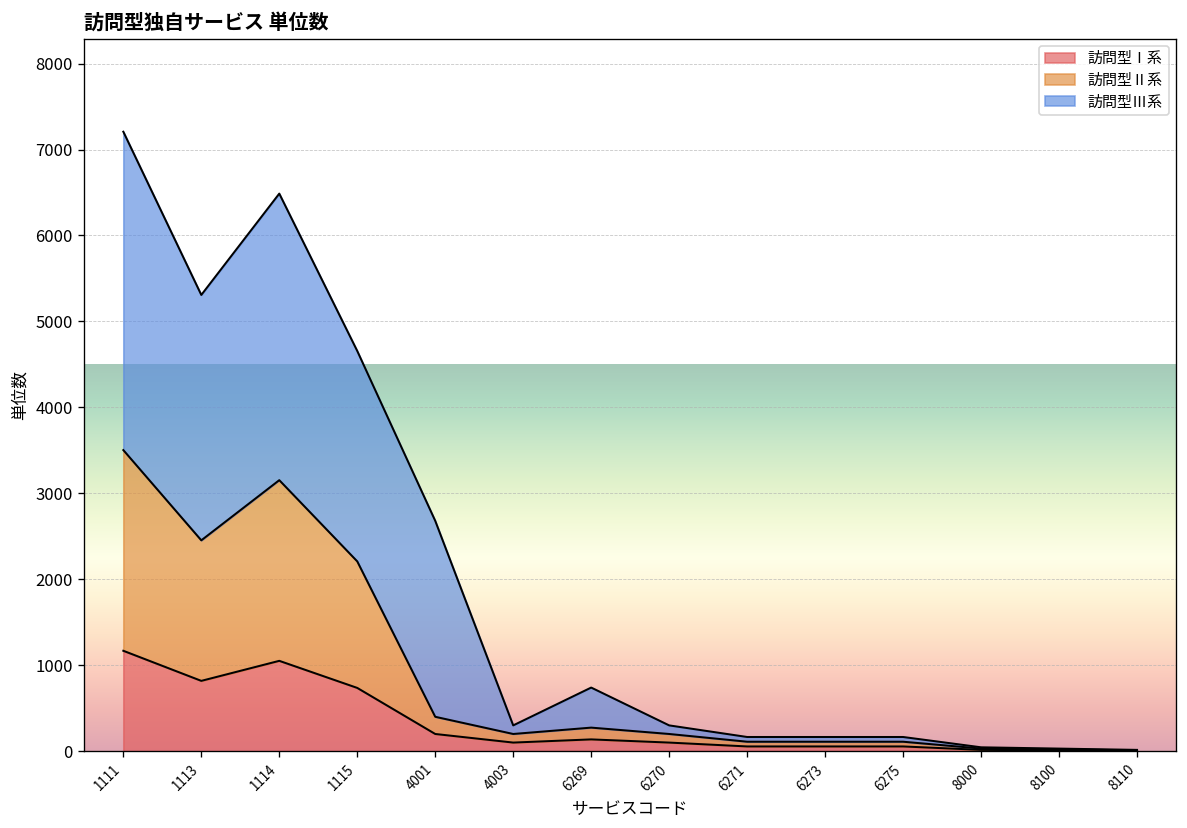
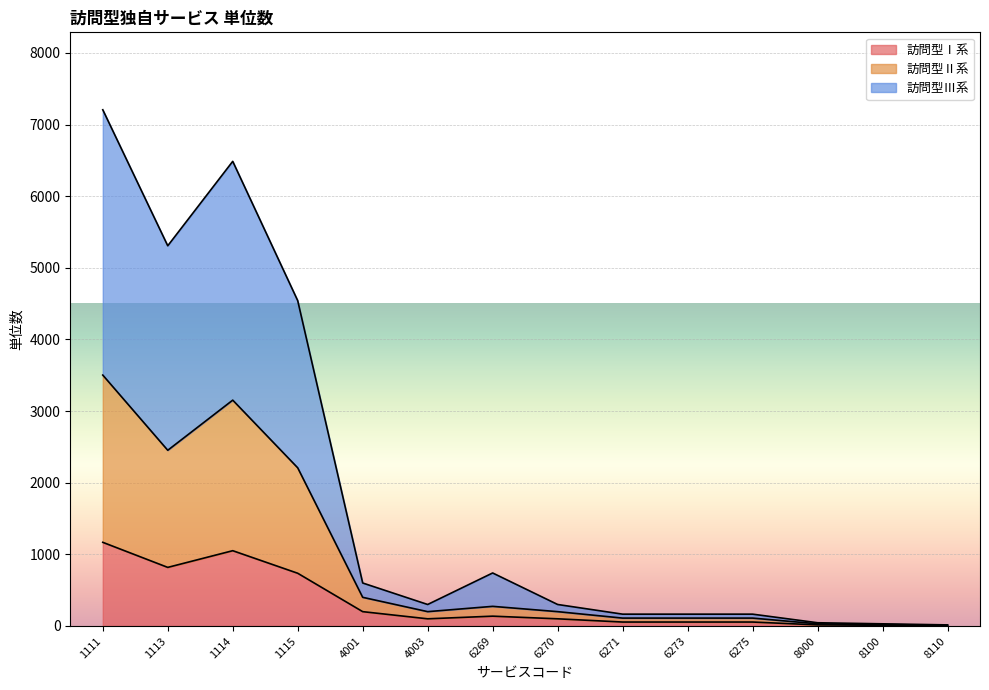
  {
    "訪問型Ⅲ系": {
      "1111": 3700,
      "1113": 2900,
      "1114": 3300,
-     "1115": 2400,
-     "4001": 2300,
+     "1115": 2300,
+     "4001": 200,
      "4003": 100,
      "6269": 500,
      "6270": 100,
      "6271": 100,
      "6273": 100,
      "6275": 100
    }
  }
